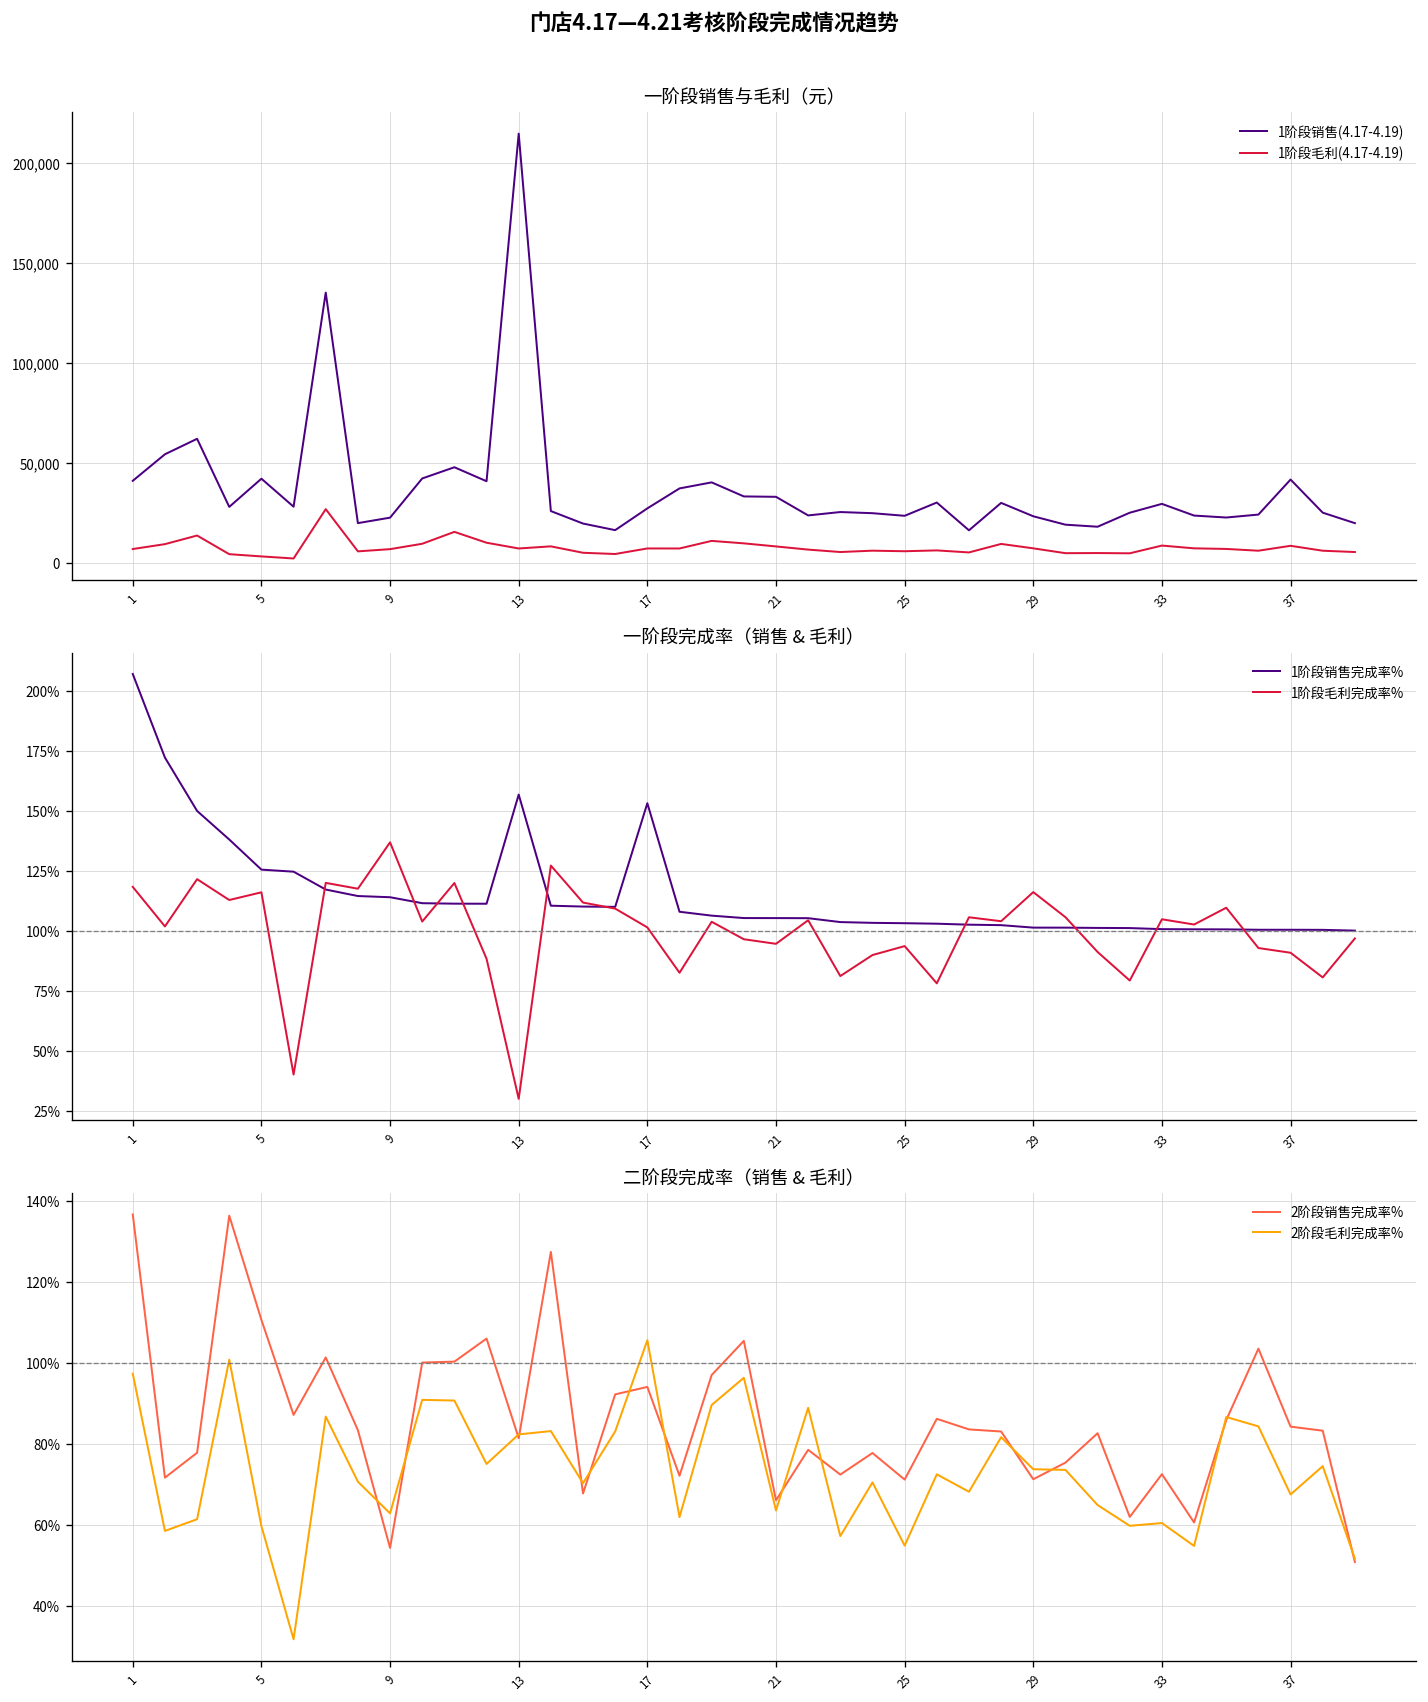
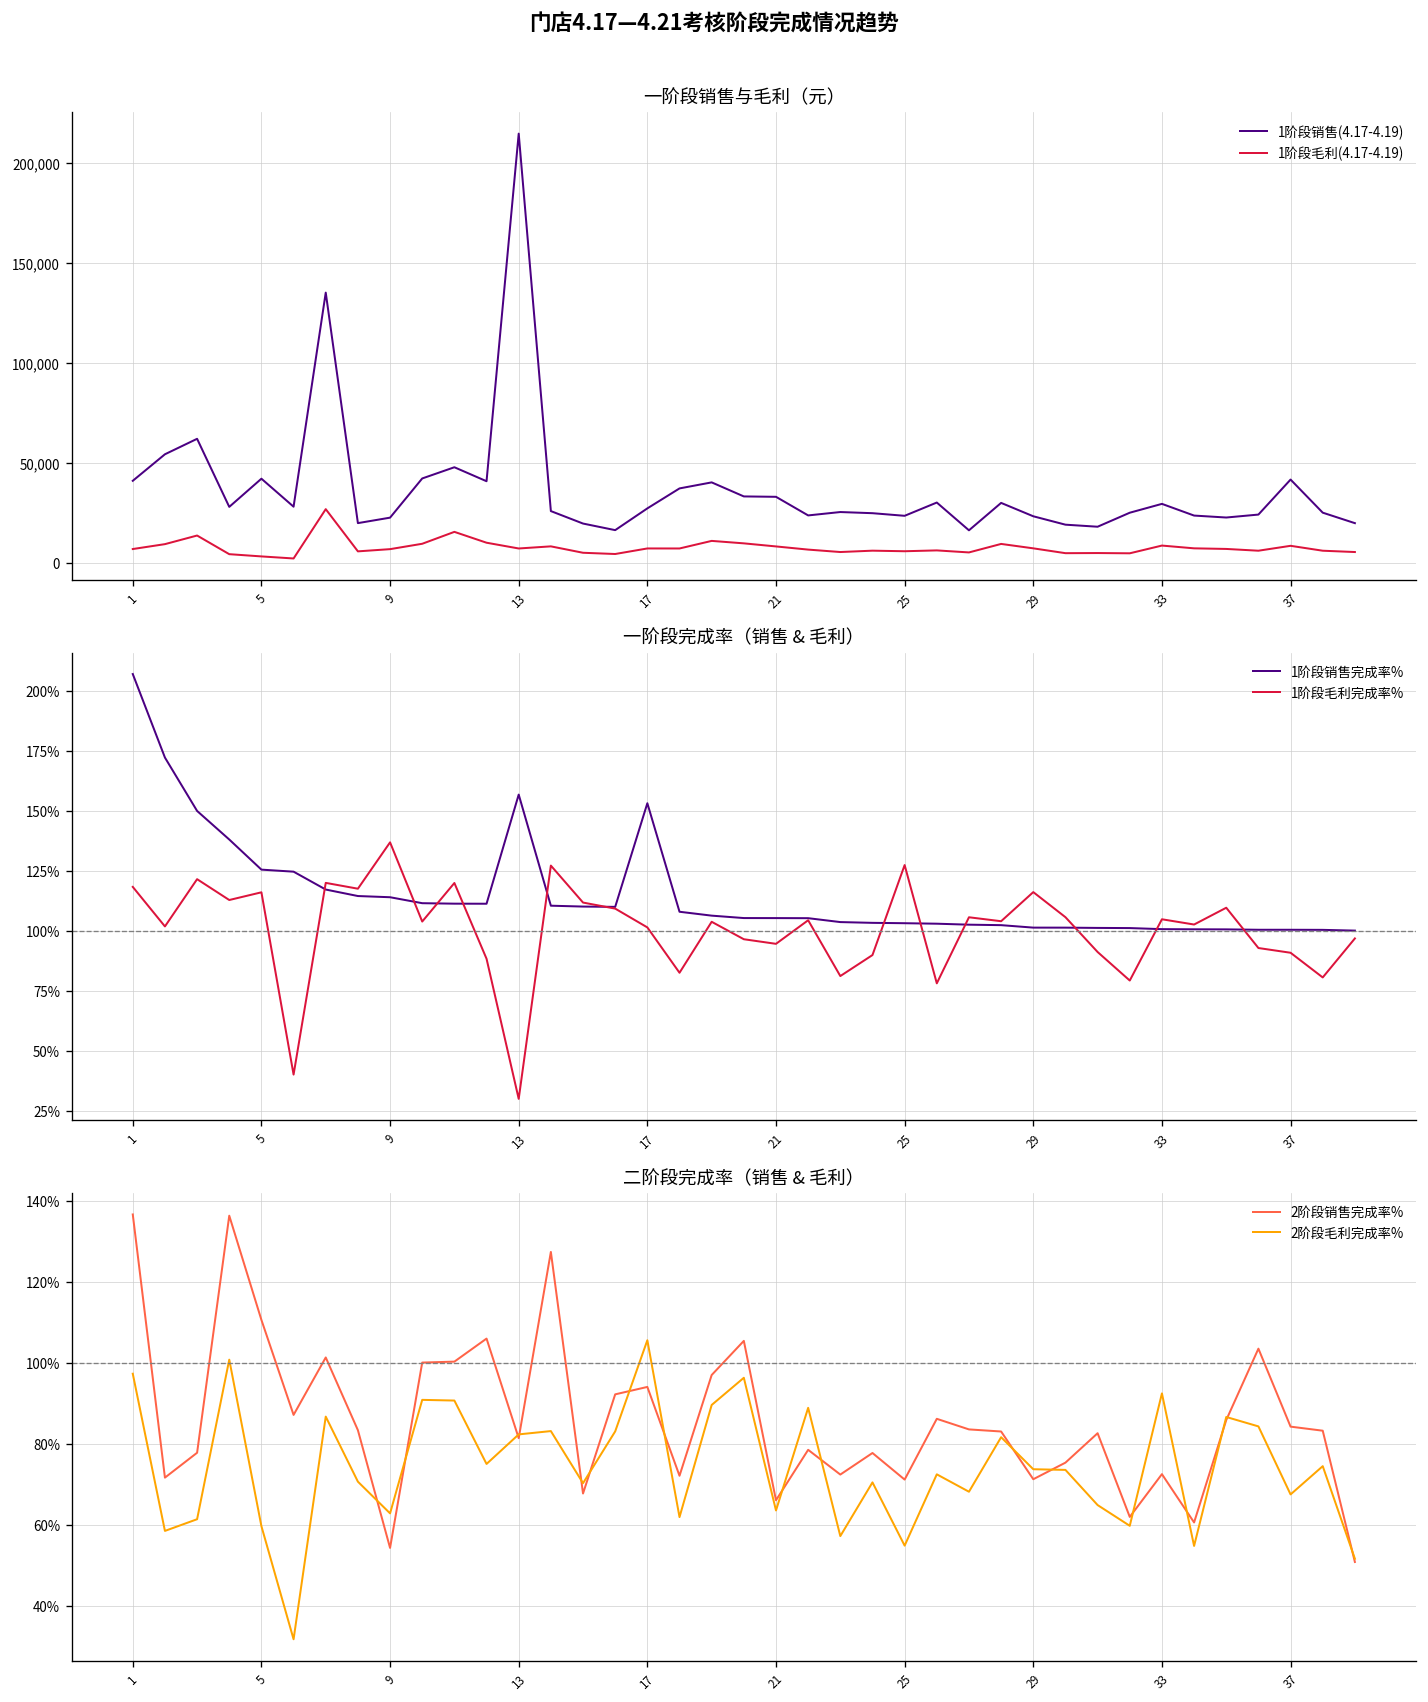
  {
    "一阶段销售与毛利（元）": {
      "1阶段销售(4.17-4.19)": {
        "1": "41,000",
        "5": "42,000",
        "9": "23,000",
        "13": "215,000",
        "17": "27,000",
        "21": "33,000",
        "25": "24,000",
        "29": "23,000",
        "33": "29,000",
        "37": "42,000"
      },
      "1阶段毛利(4.17-4.19)": {
        "1": "7,000",
        "5": "3,000",
        "9": "7,000",
        "13": "7,000",
        "17": "7,000",
        "21": "8,000",
        "25": "6,000",
        "29": "7,000",
        "33": "9,000",
        "37": "9,000"
      }
    },
    "一阶段完成率（销售 & 毛利）": {
      "1阶段销售完成率%": {
        "1": "207%",
        "5": "126%",
        "9": "114%",
        "13": "157%",
        "17": "153%",
        "21": "105%",
        "25": "103%",
        "29": "101%",
        "33": "101%",
        "37": "101%"
      },
      "1阶段毛利完成率%": {
        "1": "118%",
        "5": "116%",
        "9": "137%",
        "13": "30%",
        "17": "102%",
        "21": "95%",
-       "25": "94%",
+       "25": "127%",
        "29": "116%",
        "33": "105%",
        "37": "91%"
      }
    },
    "二阶段完成率（销售 & 毛利）": {
      "2阶段销售完成率%": {
        "1": "137%",
        "5": "111%",
        "9": "54%",
        "13": "81%",
        "17": "94%",
        "21": "66%",
        "25": "71%",
        "29": "71%",
        "33": "73%",
        "37": "84%"
      },
      "2阶段毛利完成率%": {
        "1": "97%",
        "5": "60%",
        "9": "63%",
        "13": "82%",
        "17": "106%",
        "21": "64%",
        "25": "55%",
        "29": "74%",
-       "33": "61%",
+       "33": "93%",
        "37": "68%"
      }
    }
  }
